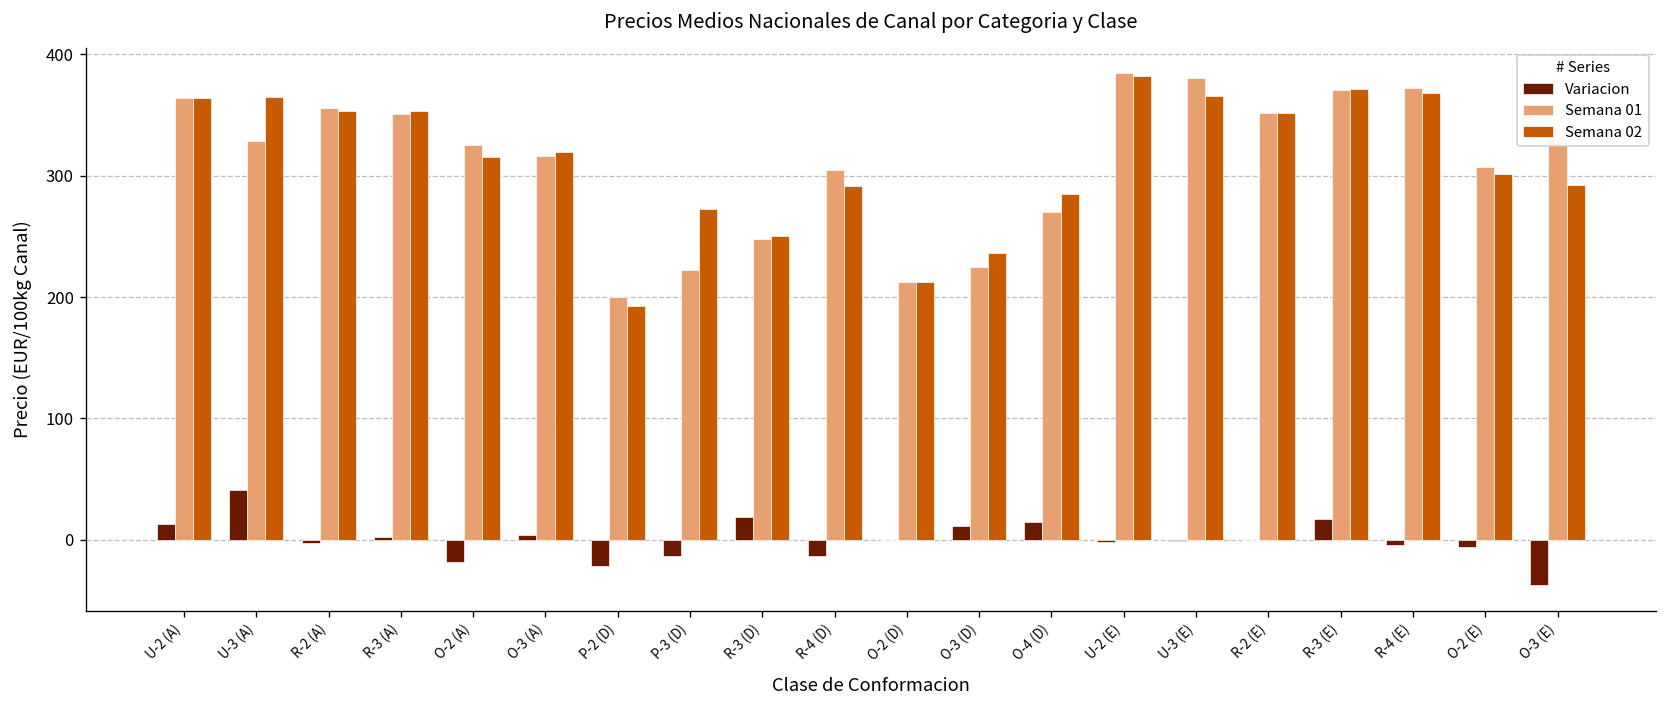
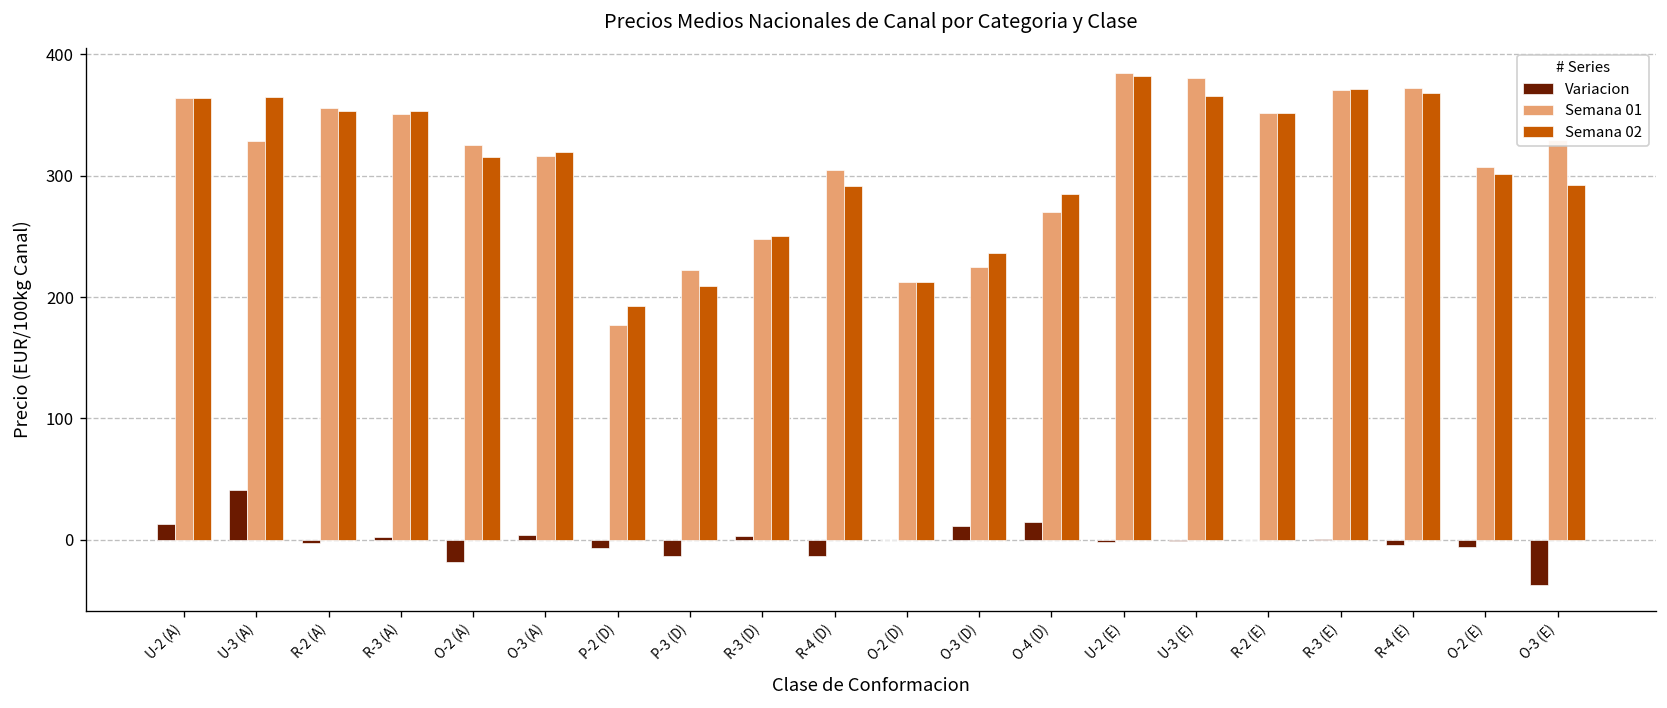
  {
    "Variacion": {
      "U-2 (A)": 13,
      "U-3 (A)": 41,
      "R-2 (A)": -3,
      "O-2 (A)": -18,
      "O-3 (A)": 4,
-     "P-2 (D)": -22,
+     "P-2 (D)": -7,
      "P-3 (D)": -13,
-     "R-3 (D)": 18,
+     "R-3 (D)": 3,
      "R-4 (D)": -13,
      "O-3 (D)": 11,
      "O-4 (D)": 15,
-     "R-3 (E)": 17,
+     "R-3 (E)": 1,
      "R-4 (E)": -4,
      "O-2 (E)": -6,
      "O-3 (E)": -38
    },
    "Semana 01": {
      "U-2 (A)": 364,
      "U-3 (A)": 329,
      "R-2 (A)": 356,
      "R-3 (A)": 351,
      "O-2 (A)": 325,
      "O-3 (A)": 316,
-     "P-2 (D)": 200,
+     "P-2 (D)": 177,
      "P-3 (D)": 223,
      "R-3 (D)": 248,
      "R-4 (D)": 305,
      "O-2 (D)": 213,
      "O-3 (D)": 225,
      "O-4 (D)": 270,
      "U-2 (E)": 384,
      "U-3 (E)": 380,
      "R-2 (E)": 351,
      "R-3 (E)": 370,
      "R-4 (E)": 372,
      "O-2 (E)": 307
    },
    "Semana 02": {
      "U-2 (A)": 364,
      "U-3 (A)": 365,
      "R-2 (A)": 353,
      "R-3 (A)": 353,
      "O-2 (A)": 315,
      "O-3 (A)": 320,
      "P-2 (D)": 193,
-     "P-3 (D)": 272,
+     "P-3 (D)": 209,
      "R-3 (D)": 251,
      "R-4 (D)": 292,
      "O-2 (D)": 212,
      "O-3 (D)": 236,
      "O-4 (D)": 285,
      "U-2 (E)": 382,
      "U-3 (E)": 366,
      "R-2 (E)": 351,
      "R-3 (E)": 371,
      "R-4 (E)": 368,
      "O-2 (E)": 301,
      "O-3 (E)": 292
    }
  }
